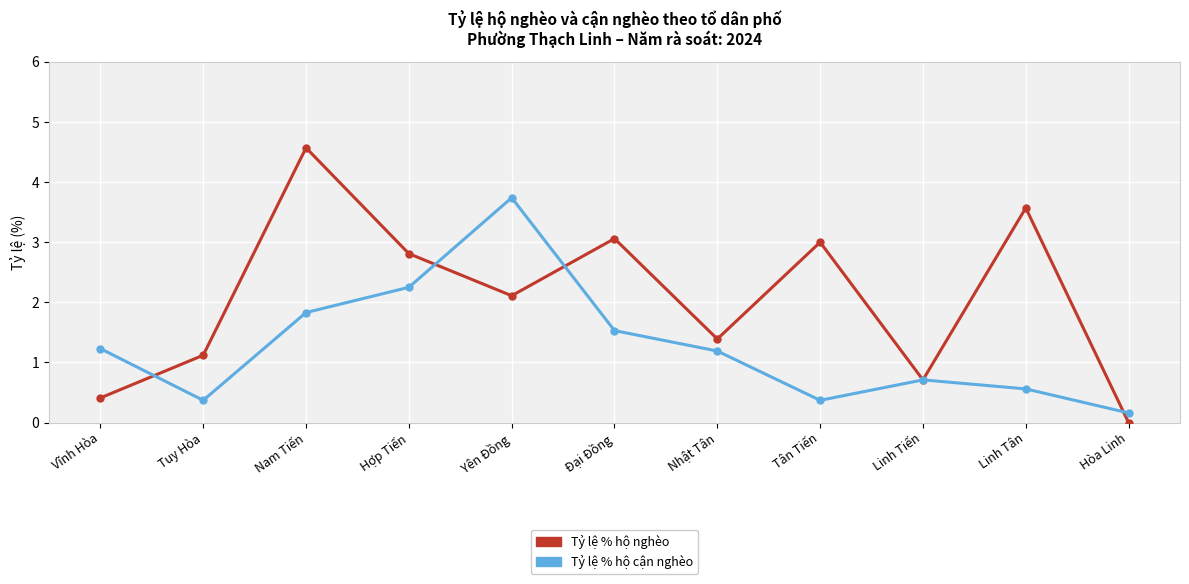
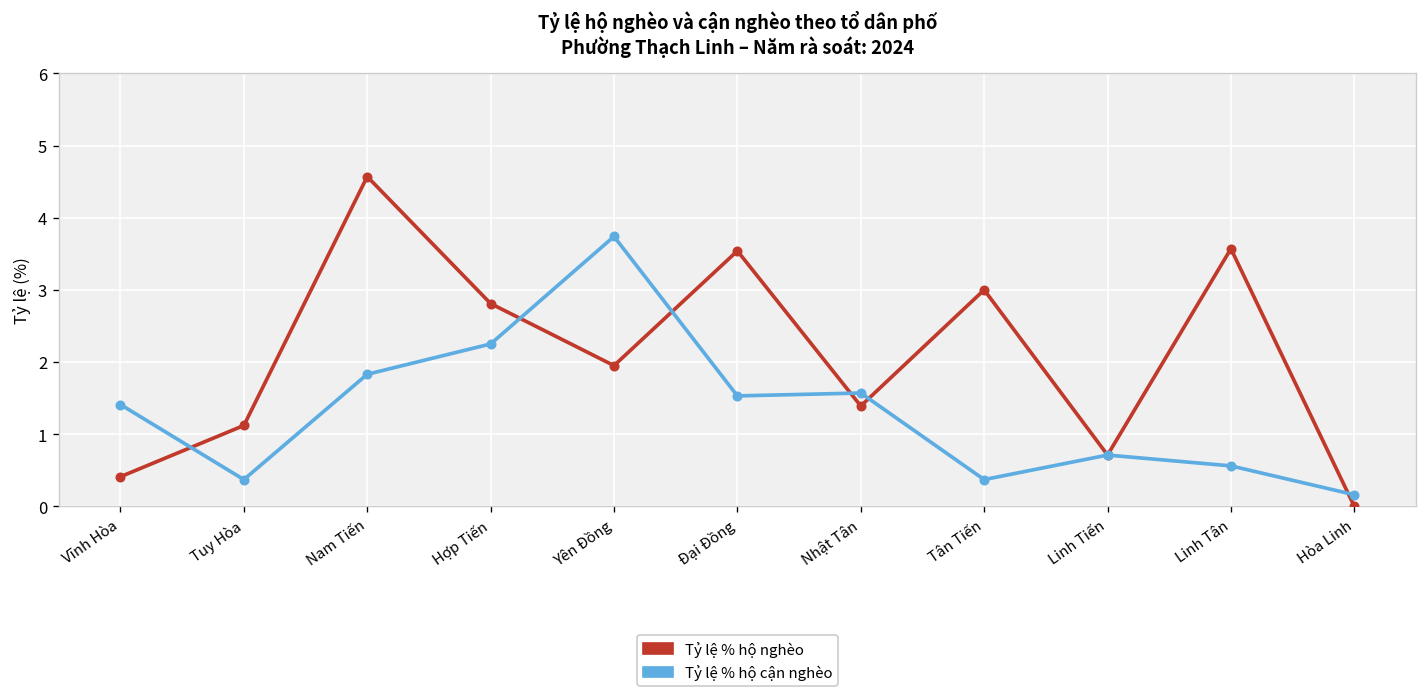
  {
    "Tỷ lệ % hộ nghèo": {
      "Vĩnh Hòa": 0.4,
      "Tuy Hòa": 1.1,
      "Nam Tiến": 4.6,
      "Hợp Tiến": 2.8,
-     "Yên Đồng": 2.1,
-     "Đại Đồng": 3.1,
+     "Yên Đồng": 2.0,
+     "Đại Đồng": 3.5,
      "Nhật Tân": 1.4,
      "Tân Tiến": 3.0,
      "Linh Tân": 3.6,
      "Hòa Linh": 0.0
    },
    "Tỷ lệ % hộ cận nghèo": {
-     "Vĩnh Hòa": 1.2,
+     "Vĩnh Hòa": 1.4,
      "Tuy Hòa": 0.4,
      "Nam Tiến": 1.8,
      "Hợp Tiến": 2.3,
      "Yên Đồng": 3.7,
      "Đại Đồng": 1.5,
-     "Nhật Tân": 1.2,
+     "Nhật Tân": 1.6,
      "Tân Tiến": 0.4,
      "Linh Tân": 0.6,
      "Hòa Linh": 0.2
    }
  }
